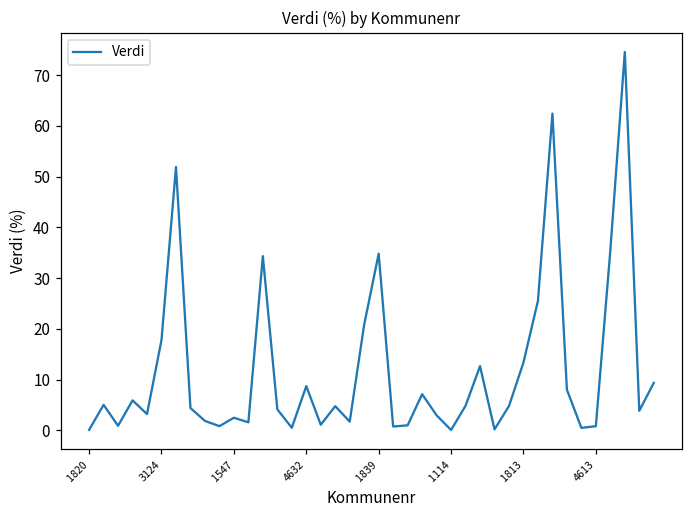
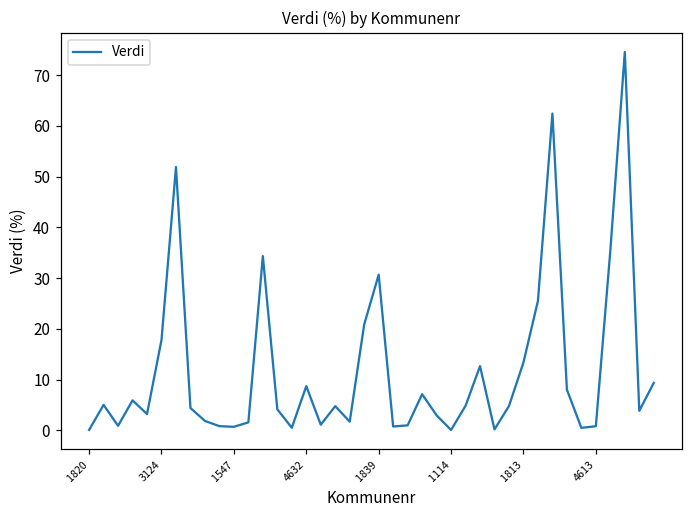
  {
    "1820": 0,
    "3124": 18,
-   "1547": 2,
+   "1547": 1,
    "4632": 9,
-   "1839": 35,
+   "1839": 31,
    "1114": 0,
    "1813": 13,
    "4613": 1
  }
